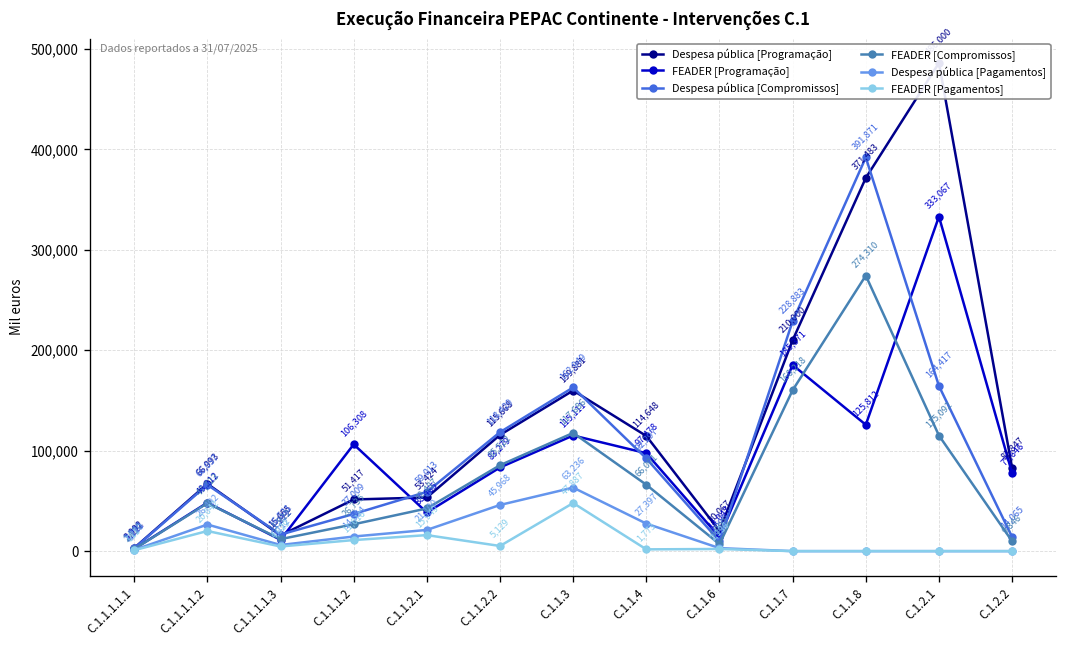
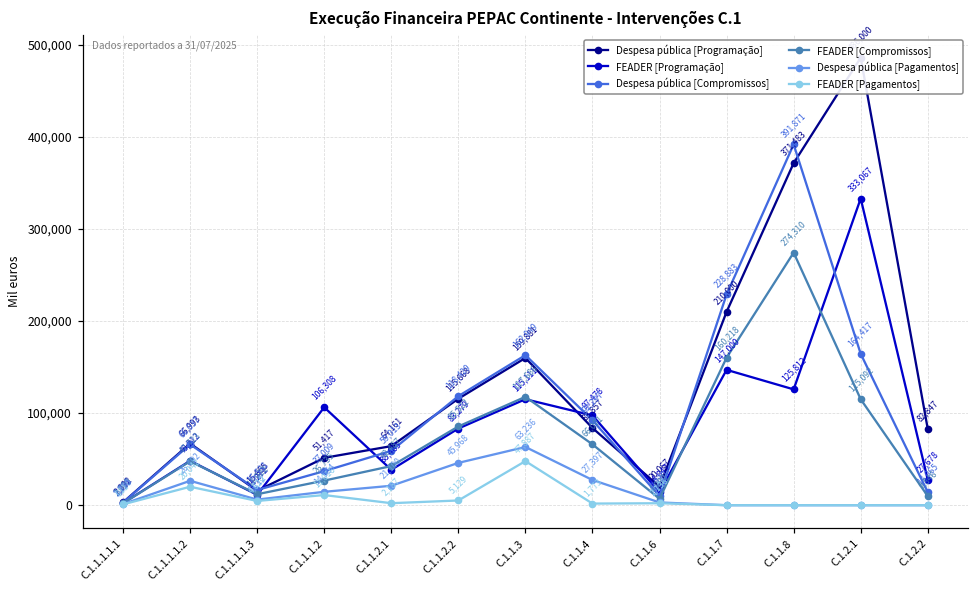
  {
    "Despesa pública [Programação]": {
-     "C.1.1.2.1": "53,424",
-     "C.1.1.4": "114,648"
+     "C.1.1.2.1": "64,161",
+     "C.1.1.4": "83,857"
    },
    "FEADER [Programação]": {
      "C.1.1.1.2": "106,308",
-     "C.1.1.7": "185,371",
+     "C.1.1.7": "147,000",
      "C.1.1.8": "125,812",
      "C.1.2.1": "333,067",
-     "C.1.2.2": "77,646"
+     "C.1.2.2": "27,678"
    },
    "FEADER [Pagamentos]": {
-     "C.1.1.2.1": "15,949",
+     "C.1.1.2.1": "2,187",
      "C.1.1.2.2": "5,129"
    }
  }
